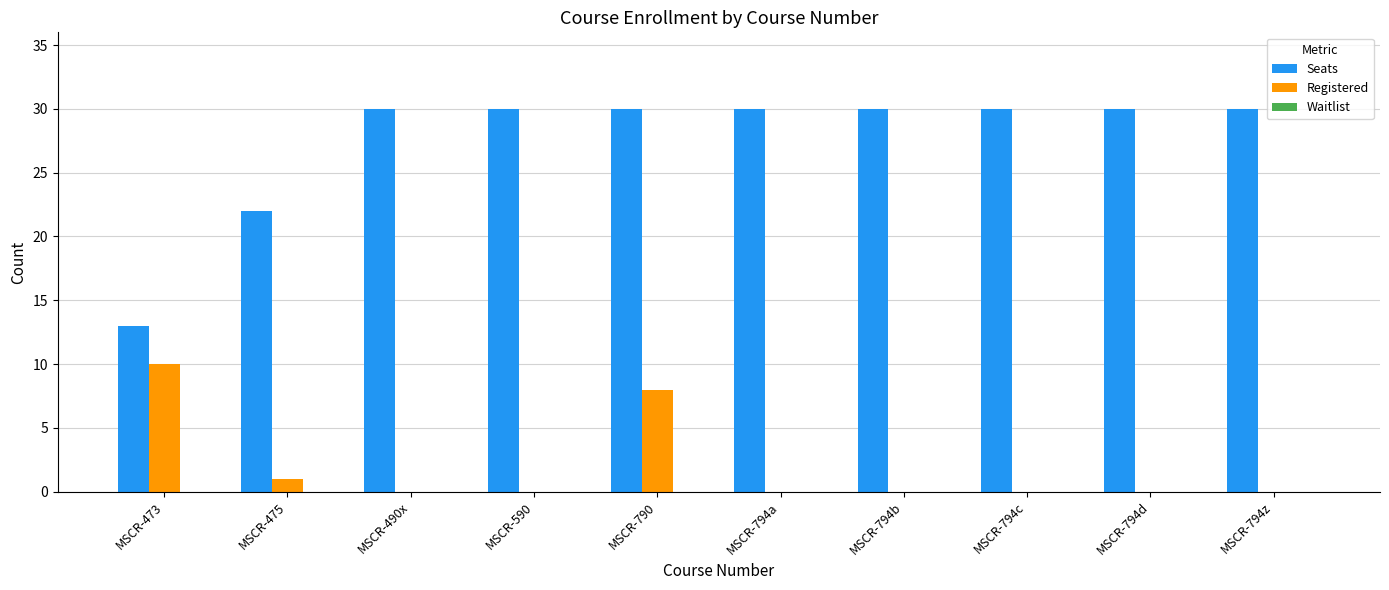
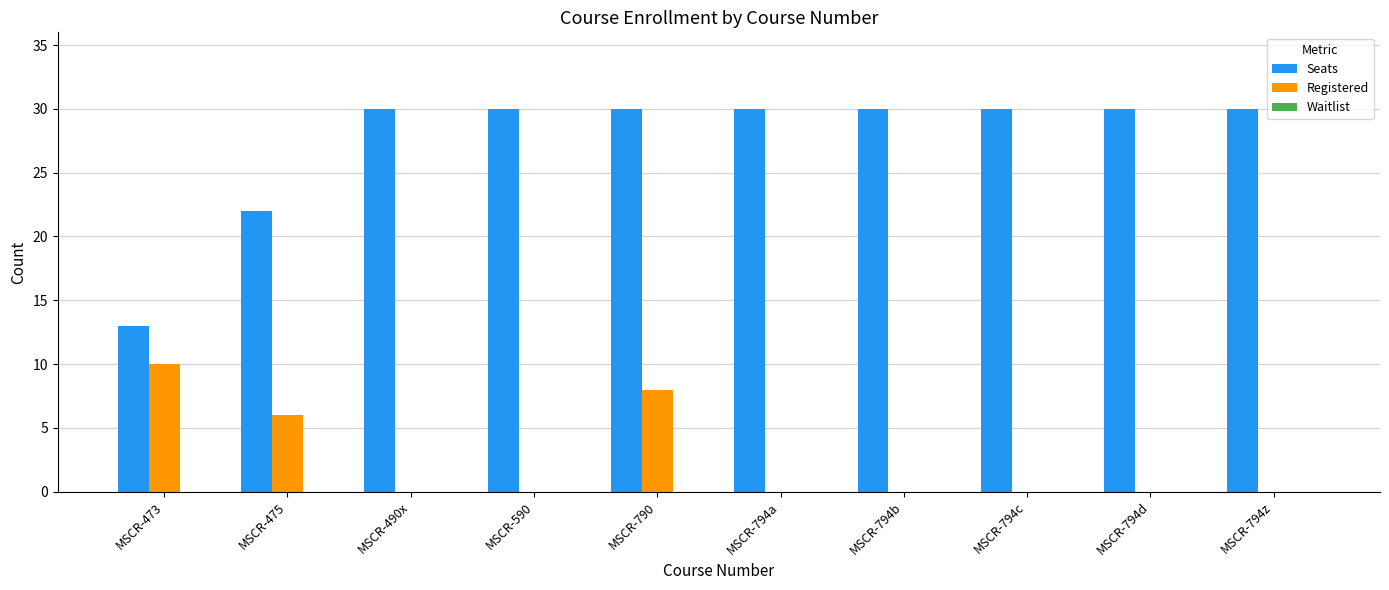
  {
    "Seats": {
      "MSCR-473": 13,
      "MSCR-475": 22,
      "MSCR-490x": 30,
      "MSCR-590": 30,
      "MSCR-790": 30,
      "MSCR-794a": 30,
      "MSCR-794b": 30,
      "MSCR-794c": 30,
      "MSCR-794d": 30,
      "MSCR-794z": 30
    },
    "Registered": {
      "MSCR-473": 10,
-     "MSCR-475": 1,
+     "MSCR-475": 6,
      "MSCR-490x": 0,
      "MSCR-590": 0,
      "MSCR-790": 8,
      "MSCR-794a": 0,
      "MSCR-794b": 0,
      "MSCR-794c": 0,
      "MSCR-794d": 0,
      "MSCR-794z": 0
    },
    "Waitlist": {
      "MSCR-473": 0,
      "MSCR-475": 0,
      "MSCR-490x": 0,
      "MSCR-590": 0,
      "MSCR-790": 0,
      "MSCR-794a": 0,
      "MSCR-794b": 0,
      "MSCR-794c": 0,
      "MSCR-794d": 0,
      "MSCR-794z": 0
    }
  }
